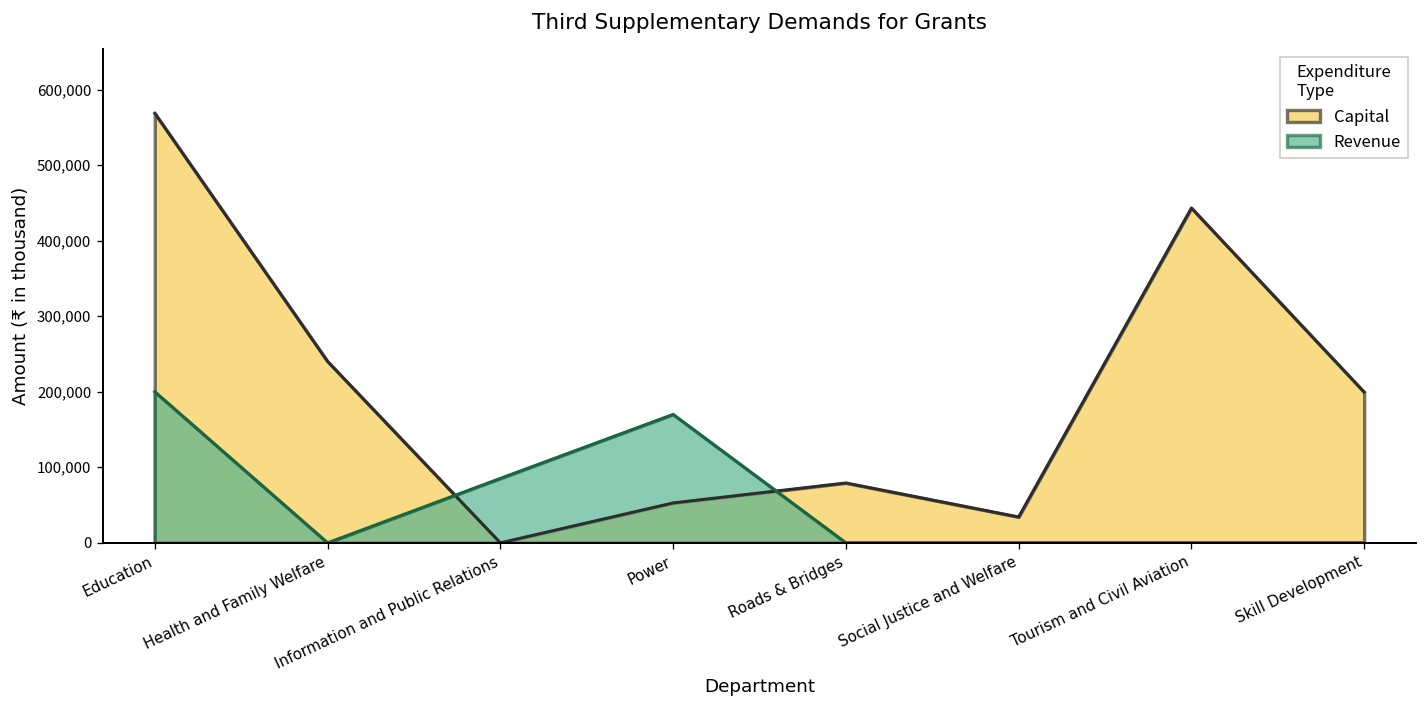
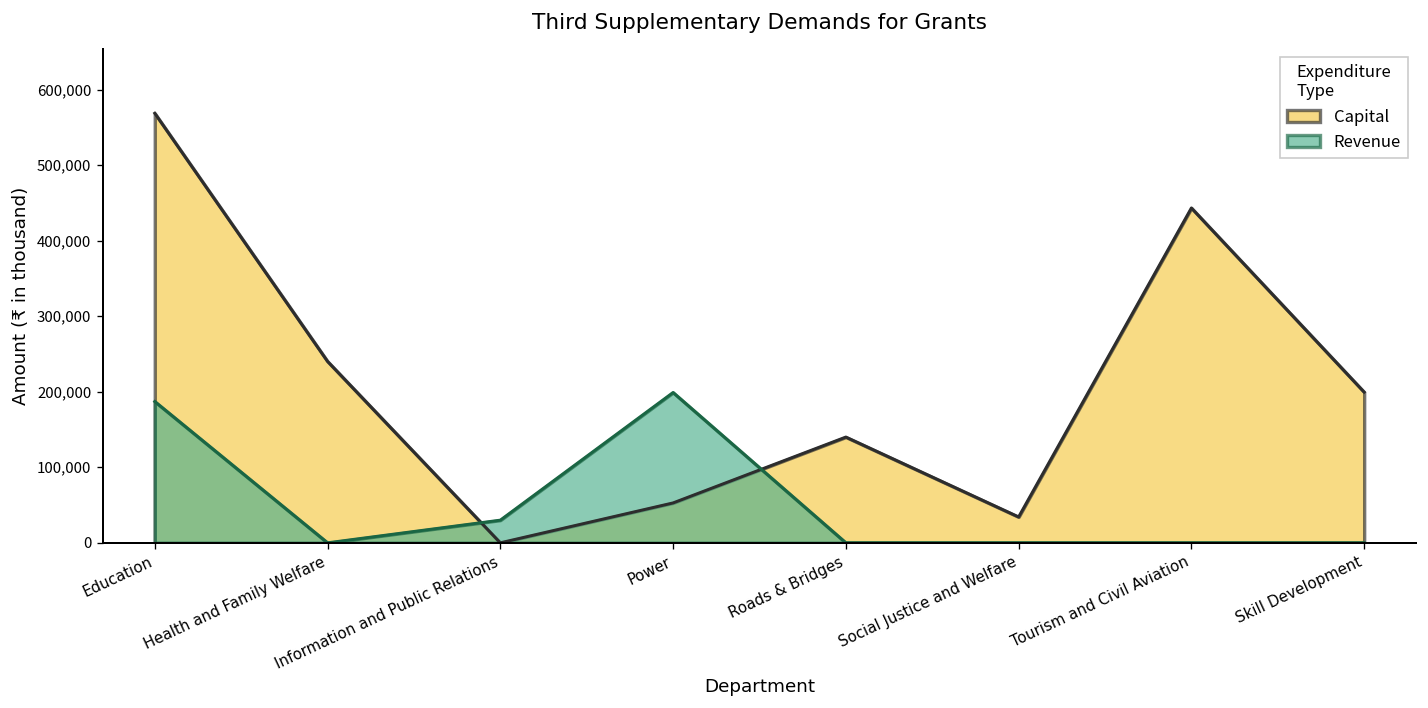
  {
    "Capital": {
      "Education": "570,000",
      "Health and Family Welfare": "240,000",
      "Information and Public Relations": "0",
      "Power": "50,000",
-     "Roads & Bridges": "80,000",
+     "Roads & Bridges": "140,000",
      "Social Justice and Welfare": "30,000",
      "Tourism and Civil Aviation": "440,000",
      "Skill Development": "200,000"
    },
    "Revenue": {
-     "Education": "200,000",
+     "Education": "190,000",
      "Health and Family Welfare": "0",
-     "Information and Public Relations": "90,000",
-     "Power": "170,000",
+     "Information and Public Relations": "30,000",
+     "Power": "200,000",
      "Roads & Bridges": "0",
      "Social Justice and Welfare": "0",
      "Tourism and Civil Aviation": "0",
      "Skill Development": "0"
    }
  }
